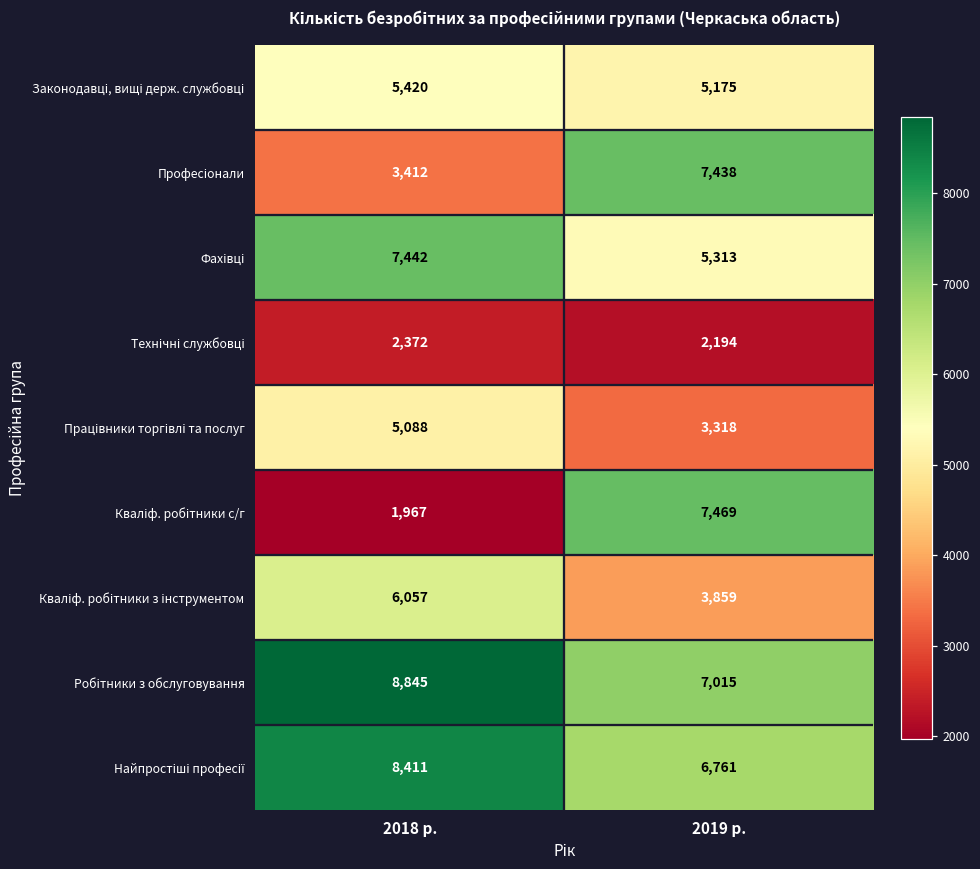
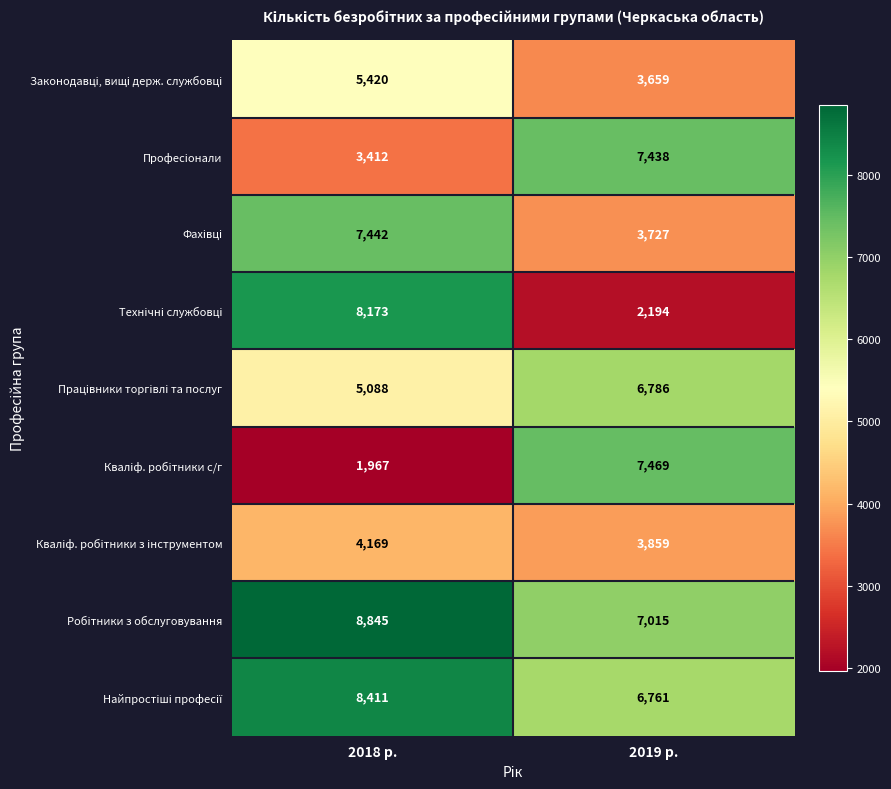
  {
    "Законодавці, вищі держ. службовці": {
      "2018 р.": "5,420",
-     "2019 р.": "5,175"
+     "2019 р.": "3,659"
    },
    "Професіонали": {
      "2018 р.": "3,412",
      "2019 р.": "7,438"
    },
    "Фахівці": {
      "2018 р.": "7,442",
-     "2019 р.": "5,313"
+     "2019 р.": "3,727"
    },
    "Технічні службовці": {
-     "2018 р.": "2,372",
+     "2018 р.": "8,173",
      "2019 р.": "2,194"
    },
    "Працівники торгівлі та послуг": {
      "2018 р.": "5,088",
-     "2019 р.": "3,318"
+     "2019 р.": "6,786"
    },
    "Кваліф. робітники с/г": {
      "2018 р.": "1,967",
      "2019 р.": "7,469"
    },
    "Кваліф. робітники з інструментом": {
-     "2018 р.": "6,057",
+     "2018 р.": "4,169",
      "2019 р.": "3,859"
    },
    "Робітники з обслуговування": {
      "2018 р.": "8,845",
      "2019 р.": "7,015"
    },
    "Найпростіші професії": {
      "2018 р.": "8,411",
      "2019 р.": "6,761"
    }
  }
